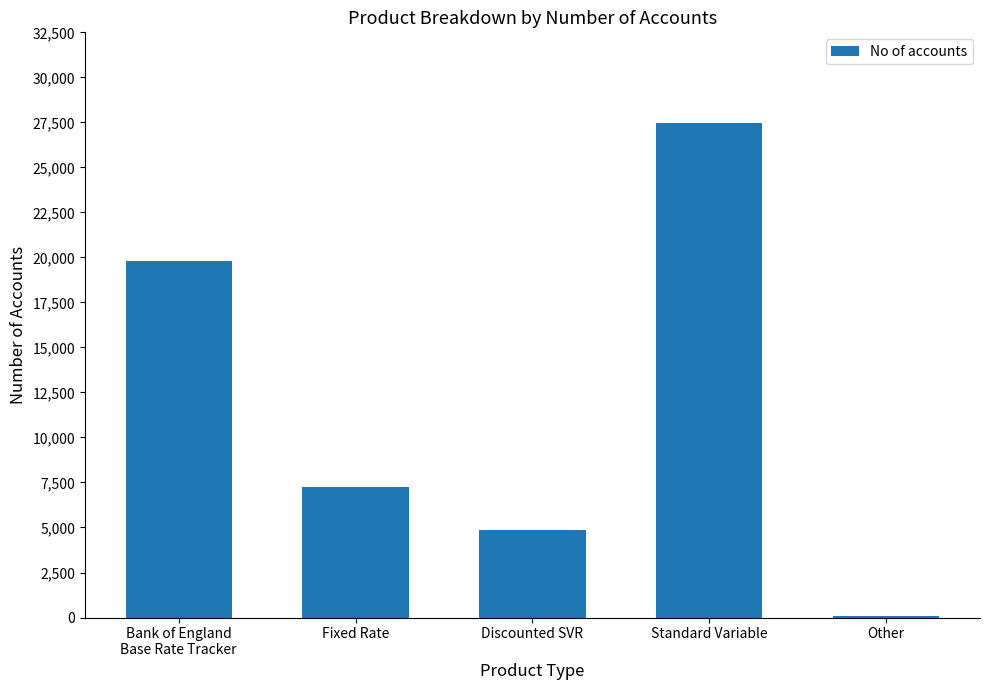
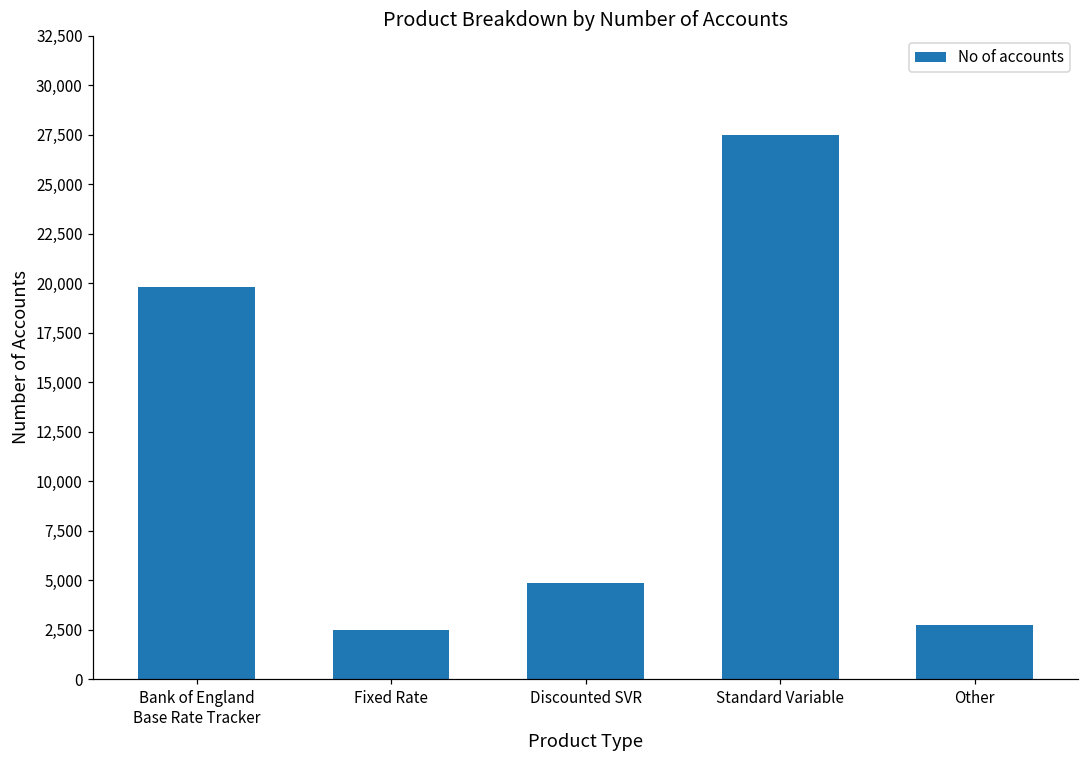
  {
    "Bank of England Base Rate Tracker": "19,800",
-   "Fixed Rate": "7,200",
+   "Fixed Rate": "2,500",
    "Discounted SVR": "4,900",
    "Standard Variable": "27,500",
-   "Other": "100"
+   "Other": "2,700"
  }
